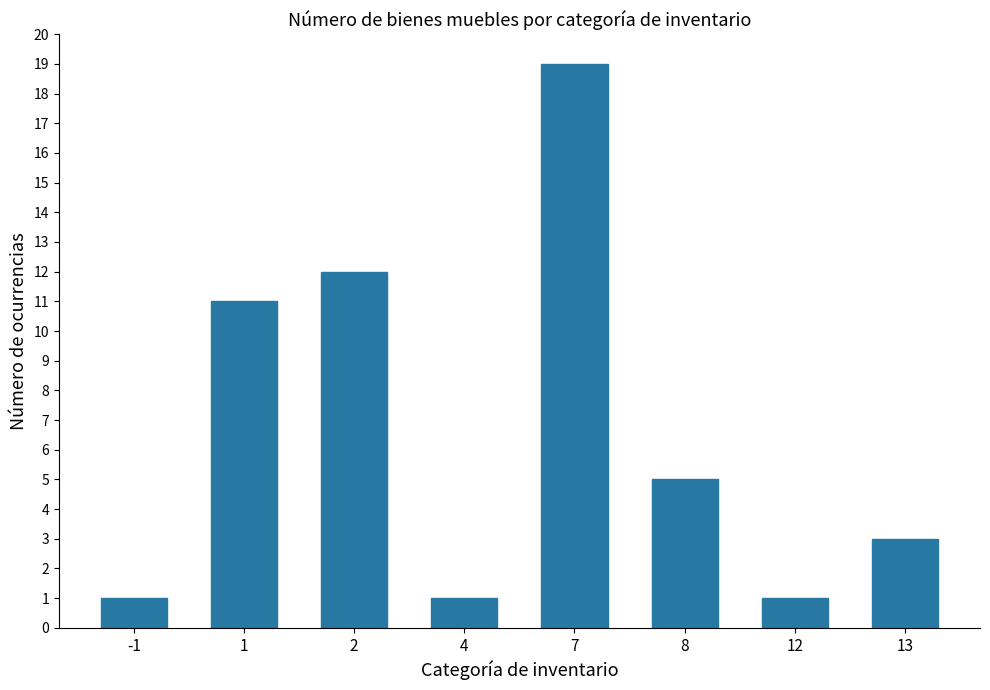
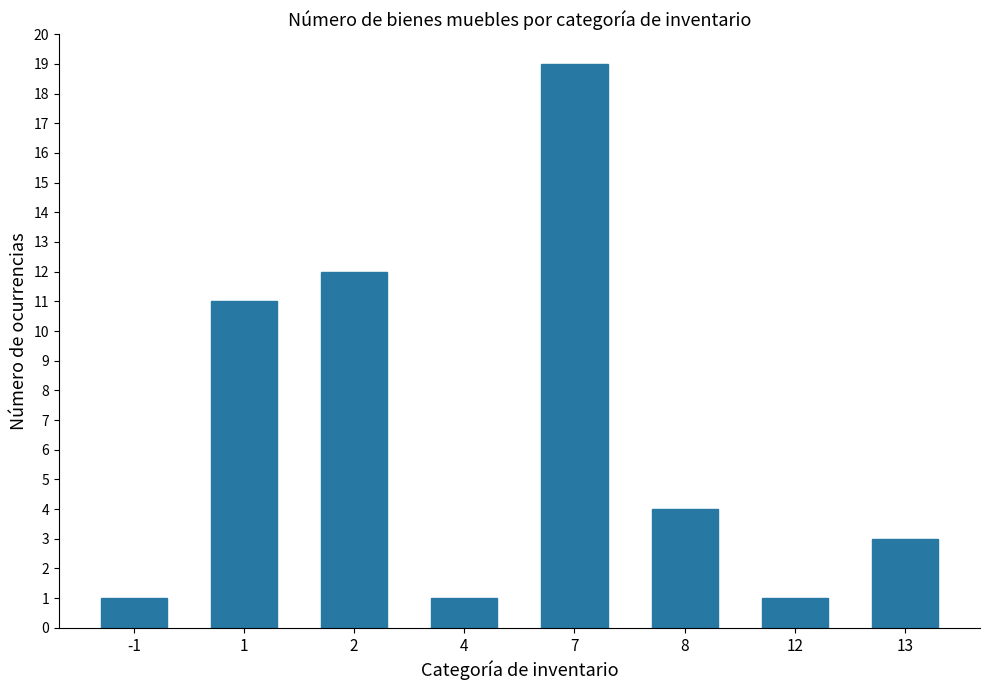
  {
    "-1": 1,
    "1": 11,
    "2": 12,
    "4": 1,
    "7": 19,
-   "8": 5,
+   "8": 4,
    "12": 1,
    "13": 3
  }
